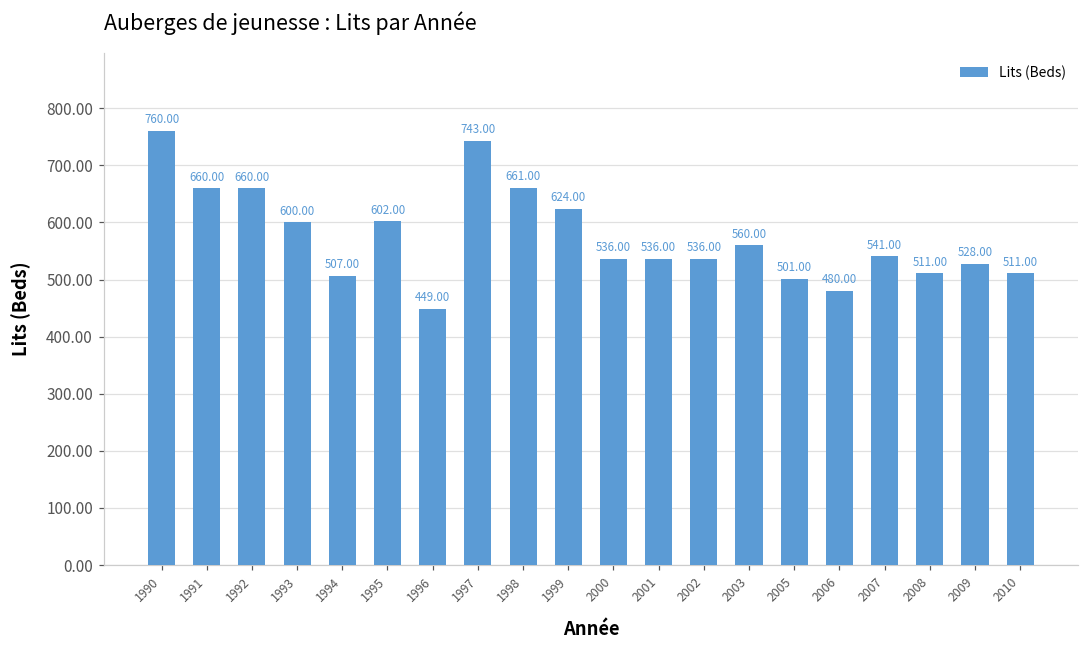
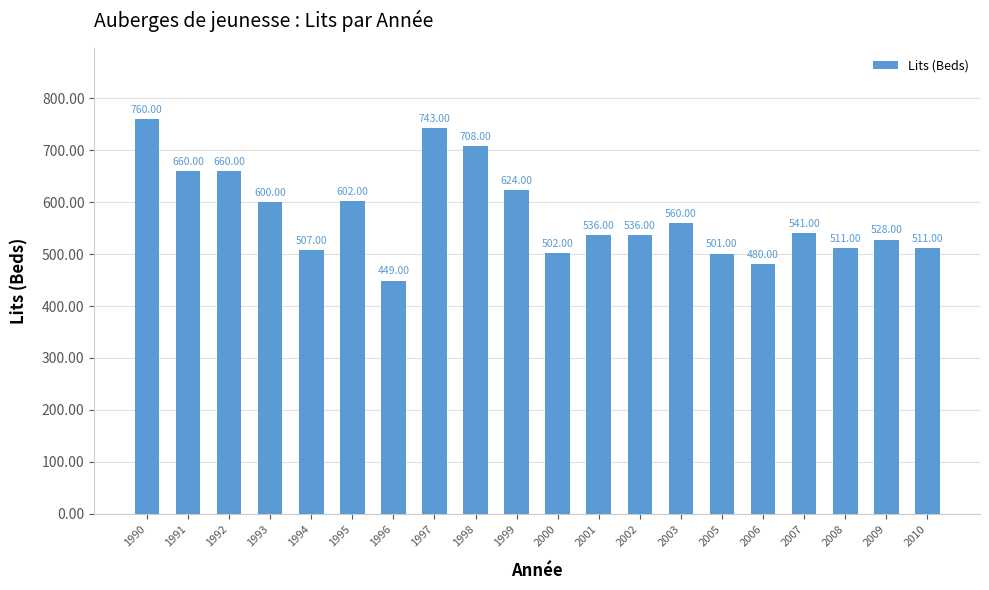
  {
    "1990": 760.00,
    "1991": 660.00,
    "1992": 660.00,
    "1993": 600.00,
    "1994": 507.00,
    "1995": 602.00,
    "1996": 449.00,
    "1997": 743.00,
-   "1998": 661.00,
+   "1998": 708.00,
    "1999": 624.00,
-   "2000": 536.00,
+   "2000": 502.00,
    "2001": 536.00,
    "2002": 536.00,
    "2003": 560.00,
    "2005": 501.00,
    "2006": 480.00,
    "2007": 541.00,
    "2008": 511.00,
    "2009": 528.00,
    "2010": 511.00
  }
